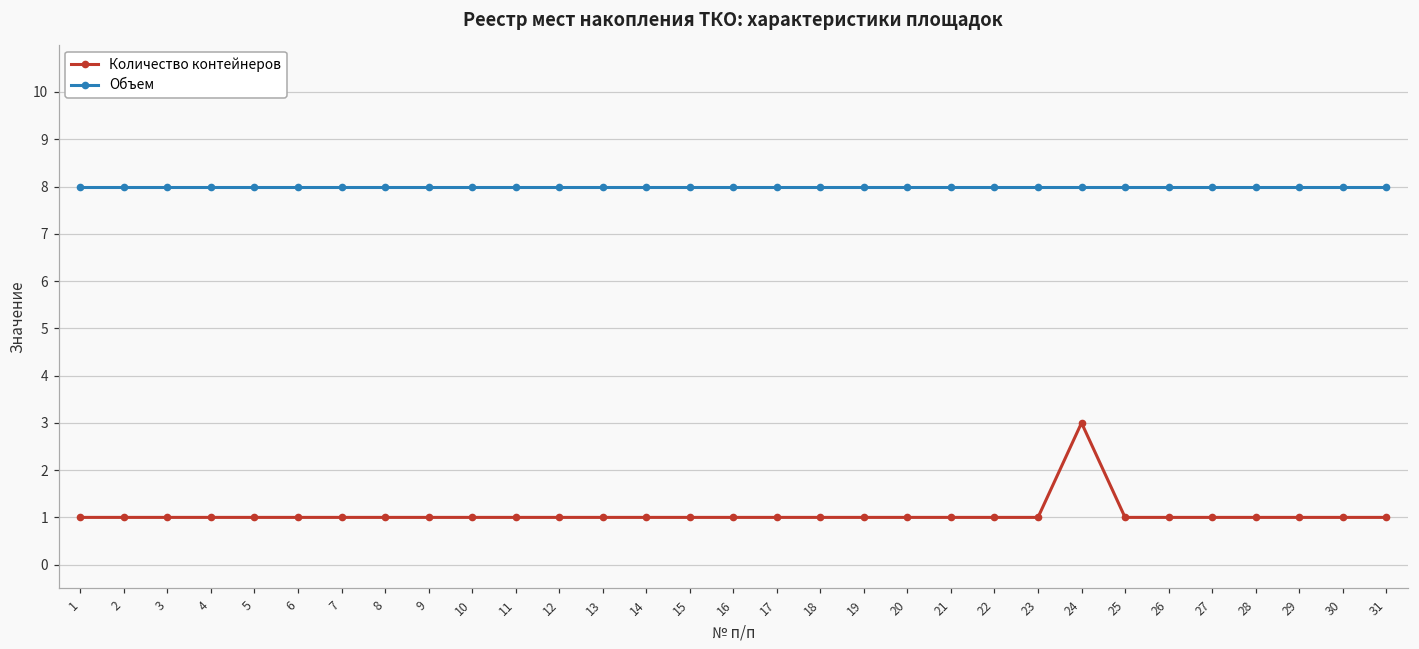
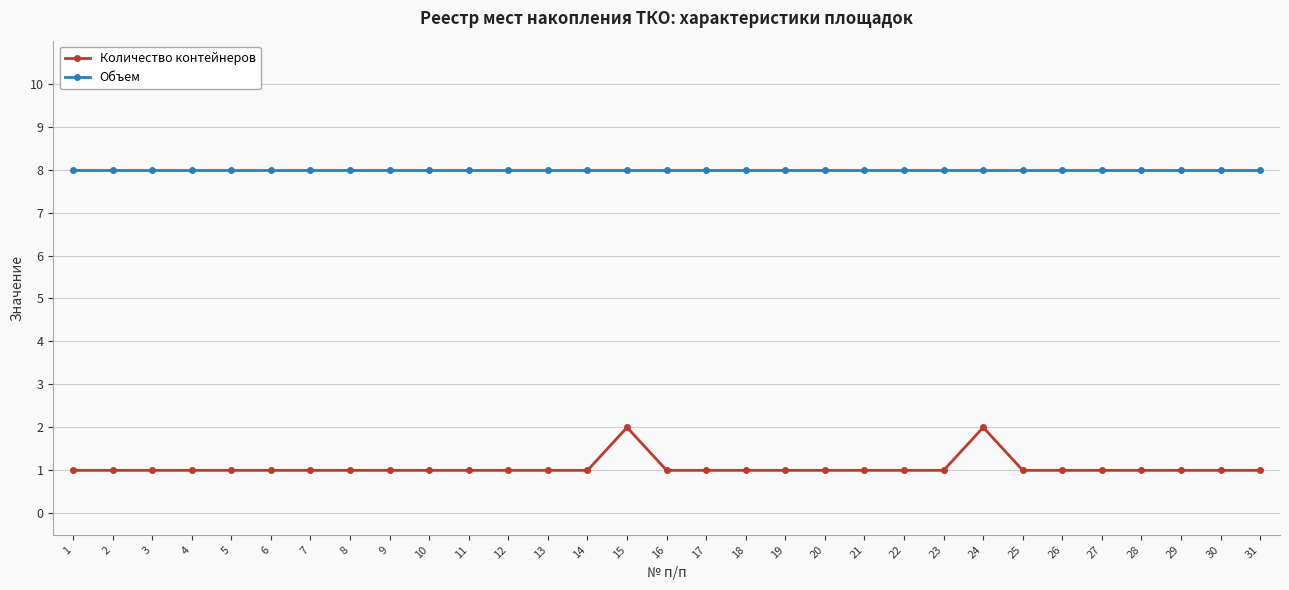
  {
    "Количество контейнеров": {
      "1": 1,
      "2": 1,
      "3": 1,
      "4": 1,
      "5": 1,
      "6": 1,
      "7": 1,
      "8": 1,
      "9": 1,
      "10": 1,
      "11": 1,
      "12": 1,
      "13": 1,
      "14": 1,
-     "15": 1,
+     "15": 2,
      "16": 1,
      "17": 1,
      "18": 1,
      "19": 1,
      "20": 1,
      "21": 1,
      "22": 1,
      "23": 1,
-     "24": 3,
+     "24": 2,
      "25": 1,
      "26": 1,
      "27": 1,
      "28": 1,
      "29": 1,
      "30": 1,
      "31": 1
    },
    "Объем": {
      "1": 8,
      "2": 8,
      "3": 8,
      "4": 8,
      "5": 8,
      "6": 8,
      "7": 8,
      "8": 8,
      "9": 8,
      "10": 8,
      "11": 8,
      "12": 8,
      "13": 8,
      "14": 8,
      "15": 8,
      "16": 8,
      "17": 8,
      "18": 8,
      "19": 8,
      "20": 8,
      "21": 8,
      "22": 8,
      "23": 8,
      "24": 8,
      "25": 8,
      "26": 8,
      "27": 8,
      "28": 8,
      "29": 8,
      "30": 8,
      "31": 8
    }
  }
